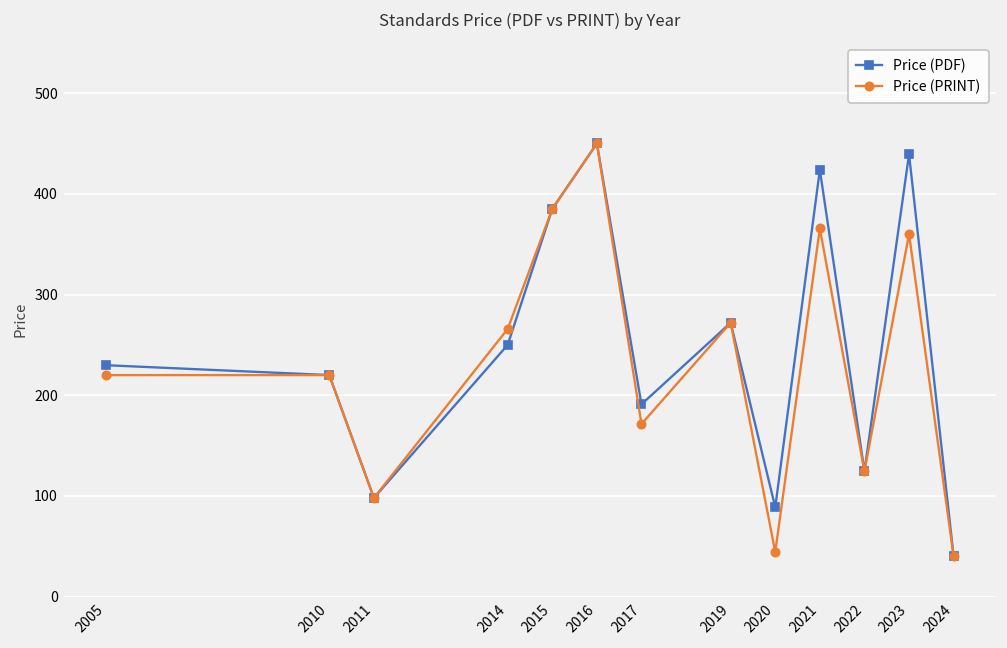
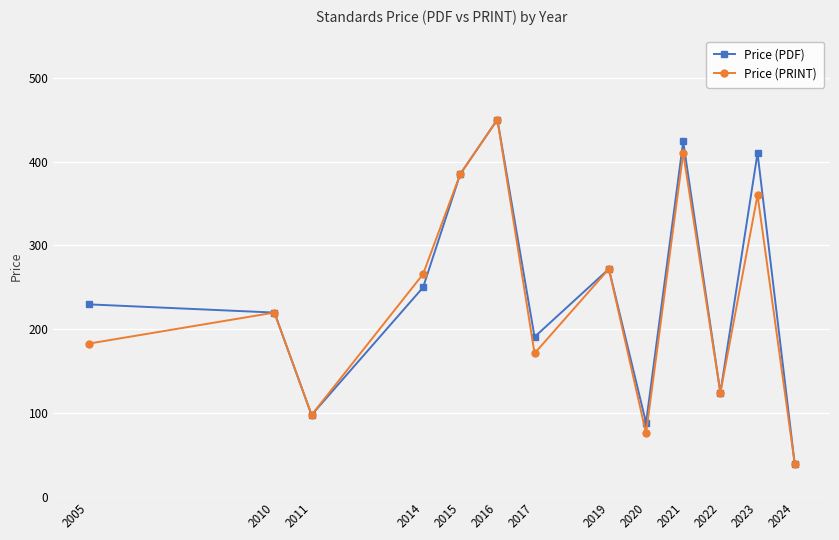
  {
    "Price (PDF)": {
      "2005": 230,
      "2014": 250,
      "2017": 190,
      "2020": 90,
      "2021": 420,
-     "2023": 440
+     "2023": 410
    },
    "Price (PRINT)": {
-     "2005": 220,
+     "2005": 180,
      "2014": 270,
      "2017": 170,
-     "2020": 40,
-     "2021": 370,
+     "2020": 80,
+     "2021": 410,
      "2023": 360
    }
  }
